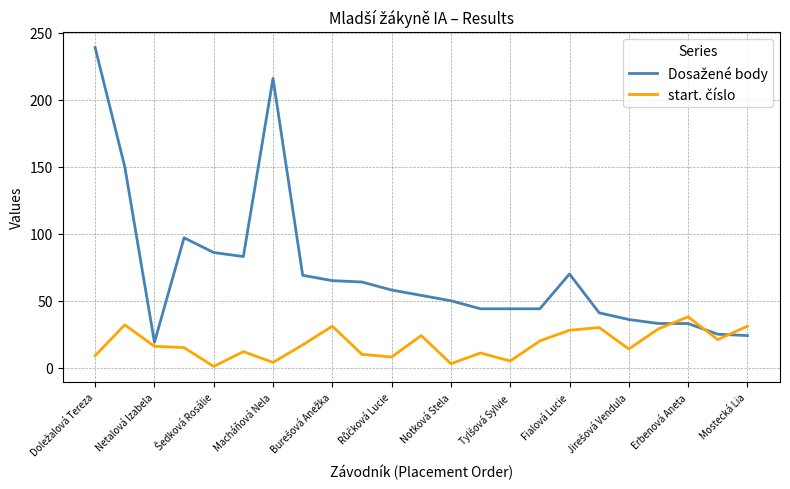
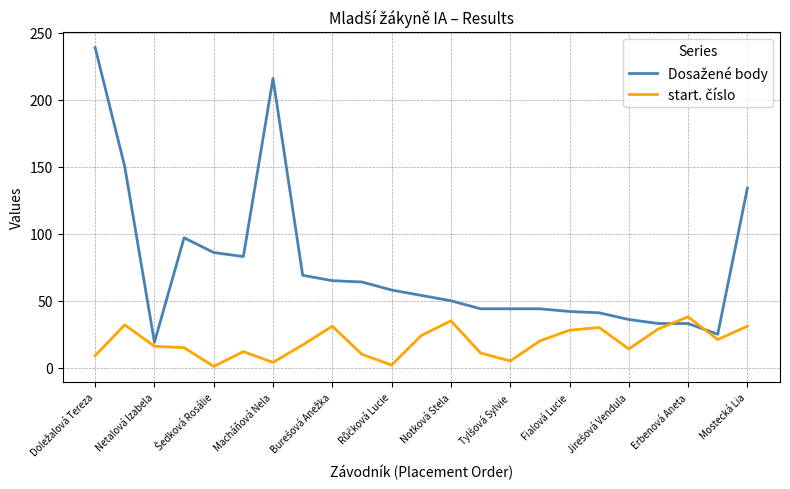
  {
    "Dosažené body": {
      "Doležalová Tereza": 239,
      "Netalová Izabela": 19,
      "Šedková Rosálie": 86,
      "Macháňová Nela": 216,
      "Burešová Anežka": 65,
      "Růčková Lucie": 58,
      "Notková Stela": 50,
      "Tylšová Sylvie": 44,
-     "Fialová Lucie": 70,
+     "Fialová Lucie": 42,
      "Jirešová Vendula": 36,
      "Erbenová Aneta": 33,
-     "Mostecká Lia": 24
+     "Mostecká Lia": 134
    },
    "start. číslo": {
      "Doležalová Tereza": 9,
      "Netalová Izabela": 16,
      "Šedková Rosálie": 1,
      "Macháňová Nela": 4,
      "Burešová Anežka": 31,
-     "Růčková Lucie": 8,
-     "Notková Stela": 3,
+     "Růčková Lucie": 2,
+     "Notková Stela": 35,
      "Tylšová Sylvie": 5,
      "Fialová Lucie": 28,
      "Jirešová Vendula": 14,
      "Erbenová Aneta": 38,
      "Mostecká Lia": 31
    }
  }
